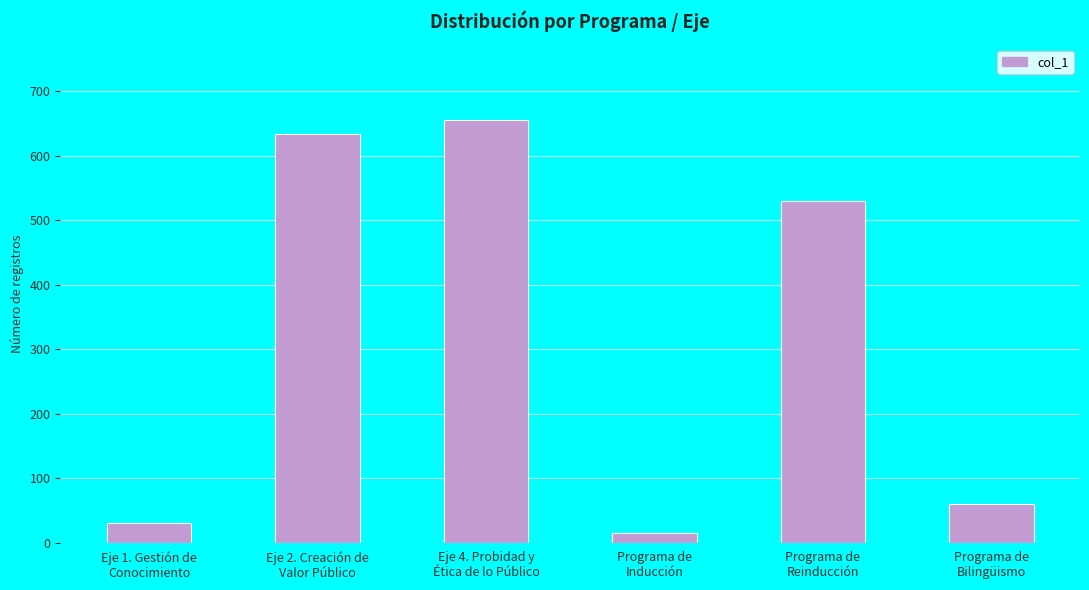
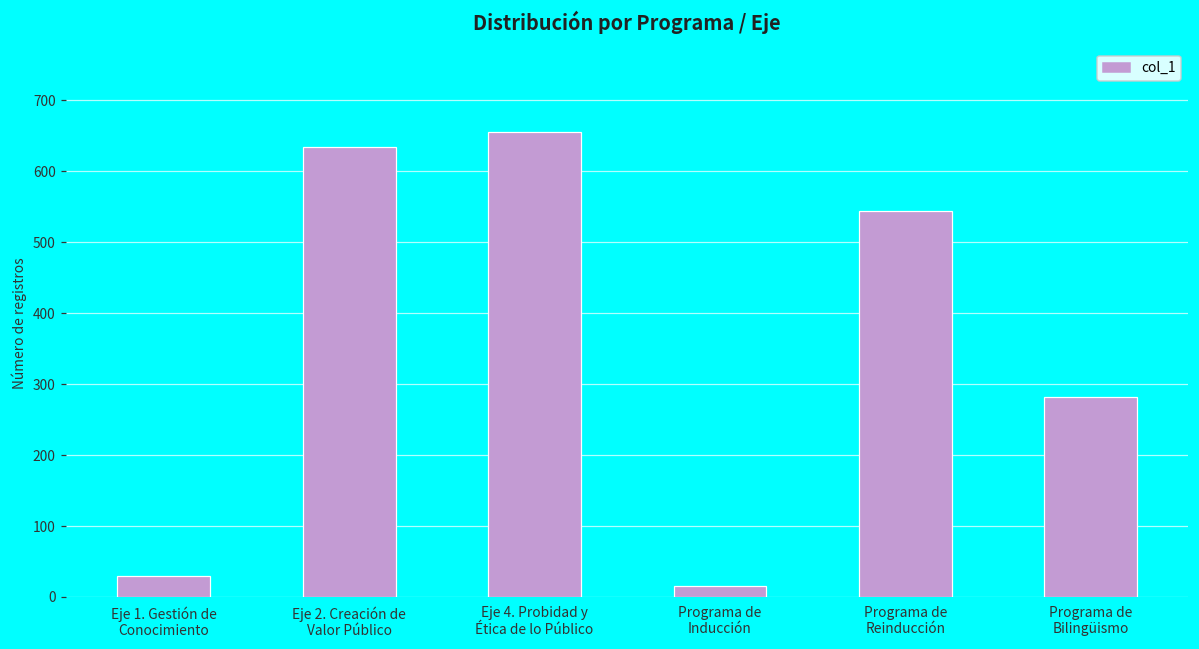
  {
    "Eje 1. Gestión de Conocimiento": 30,
    "Eje 2. Creación de Valor Público": 630,
    "Eje 4. Probidad y Ética de lo Público": 660,
    "Programa de Inducción": 20,
-   "Programa de Reinducción": 530,
-   "Programa de Bilingüismo": 60
+   "Programa de Reinducción": 540,
+   "Programa de Bilingüismo": 280
  }
